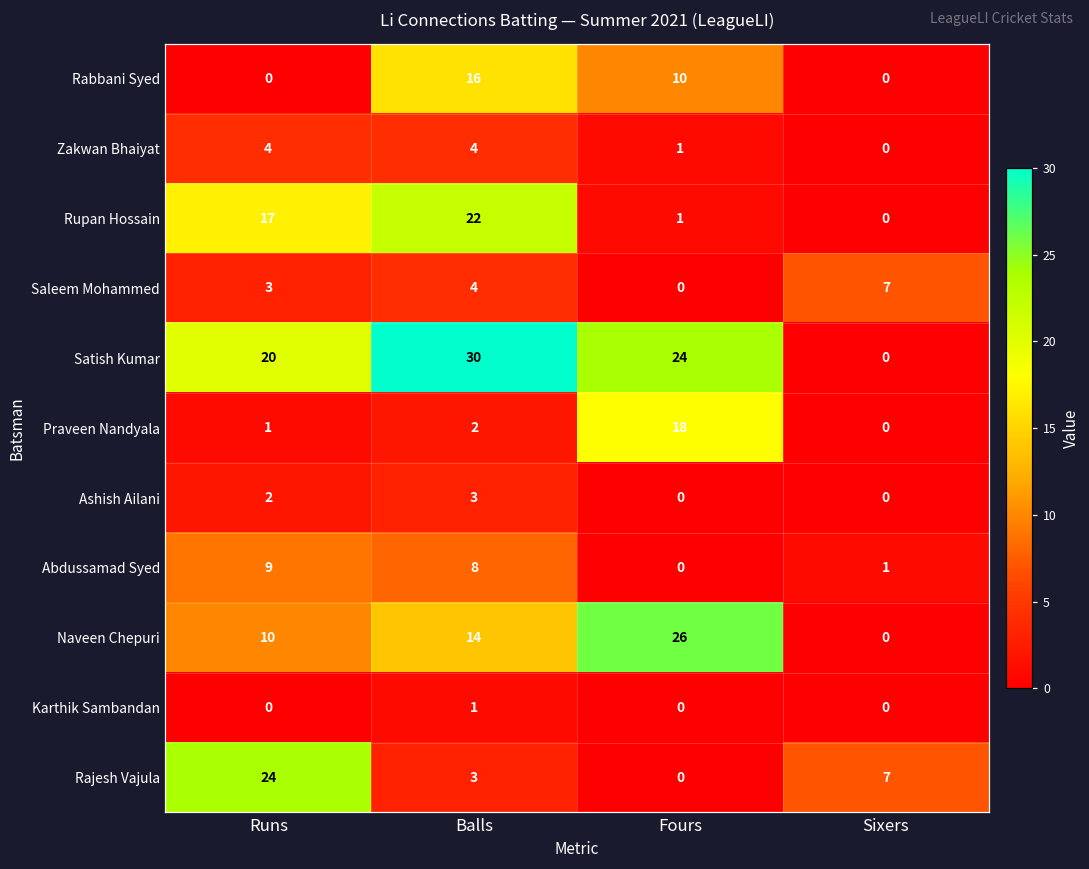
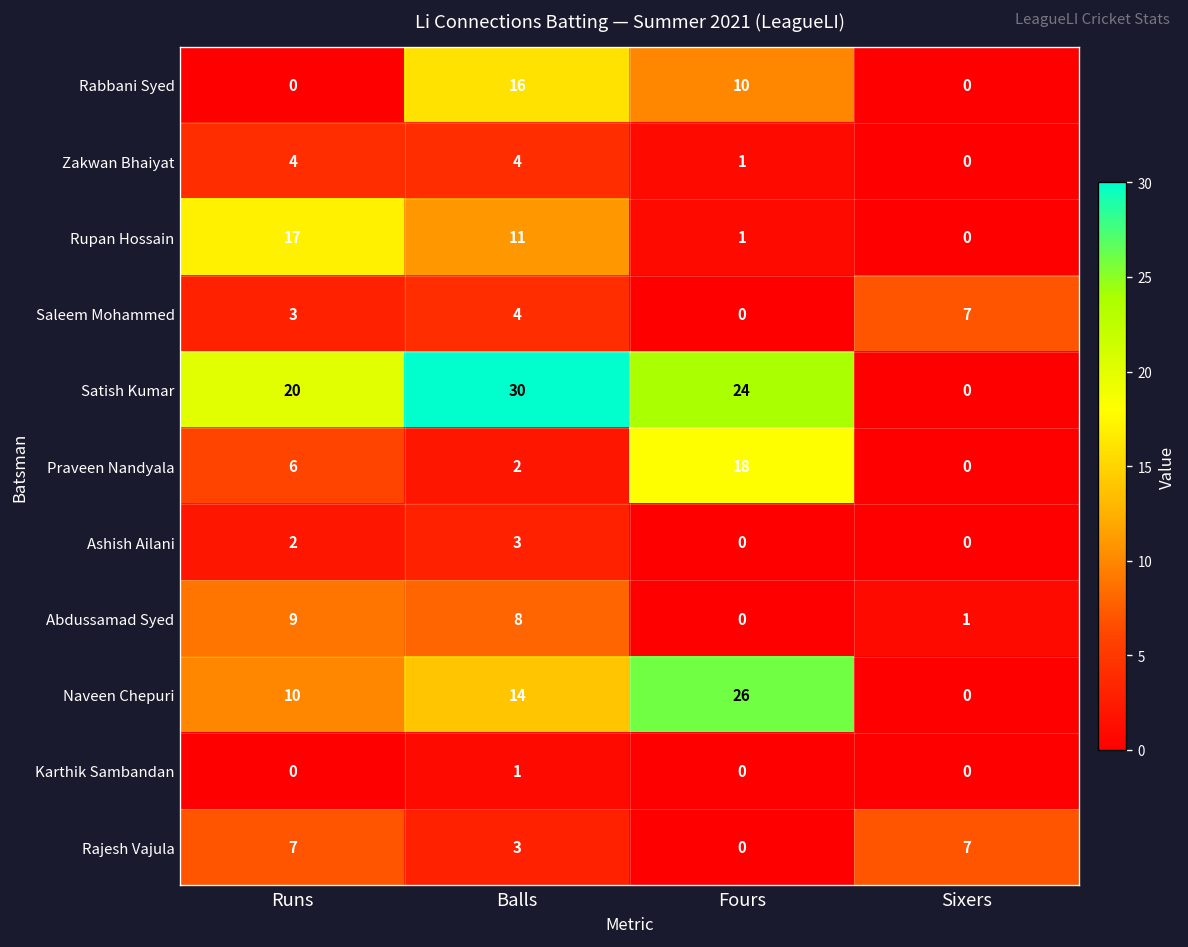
  {
    "Rabbani Syed": {
      "Runs": 0,
      "Balls": 16,
      "Fours": 10,
      "Sixers": 0
    },
    "Zakwan Bhaiyat": {
      "Runs": 4,
      "Balls": 4,
      "Fours": 1,
      "Sixers": 0
    },
    "Rupan Hossain": {
      "Runs": 17,
-     "Balls": 22,
+     "Balls": 11,
      "Fours": 1,
      "Sixers": 0
    },
    "Saleem Mohammed": {
      "Runs": 3,
      "Balls": 4,
      "Fours": 0,
      "Sixers": 7
    },
    "Satish Kumar": {
      "Runs": 20,
      "Balls": 30,
      "Fours": 24,
      "Sixers": 0
    },
    "Praveen Nandyala": {
-     "Runs": 1,
+     "Runs": 6,
      "Balls": 2,
      "Fours": 18,
      "Sixers": 0
    },
    "Ashish Ailani": {
      "Runs": 2,
      "Balls": 3,
      "Fours": 0,
      "Sixers": 0
    },
    "Abdussamad Syed": {
      "Runs": 9,
      "Balls": 8,
      "Fours": 0,
      "Sixers": 1
    },
    "Naveen Chepuri": {
      "Runs": 10,
      "Balls": 14,
      "Fours": 26,
      "Sixers": 0
    },
    "Karthik Sambandan": {
      "Runs": 0,
      "Balls": 1,
      "Fours": 0,
      "Sixers": 0
    },
    "Rajesh Vajula": {
-     "Runs": 24,
+     "Runs": 7,
      "Balls": 3,
      "Fours": 0,
      "Sixers": 7
    }
  }
